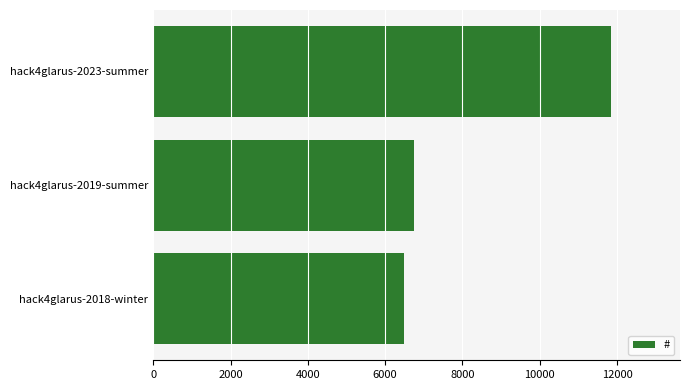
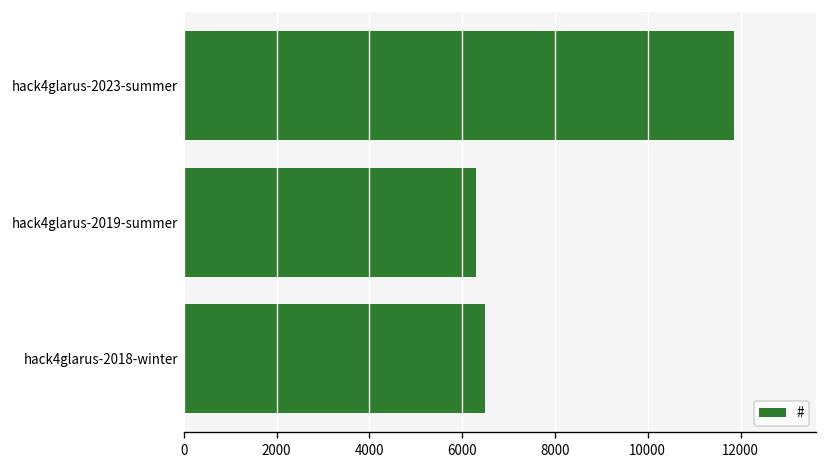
  {
    "hack4glarus-2023-summer": 11800,
-   "hack4glarus-2019-summer": 6700,
+   "hack4glarus-2019-summer": 6300,
    "hack4glarus-2018-winter": 6500
  }
